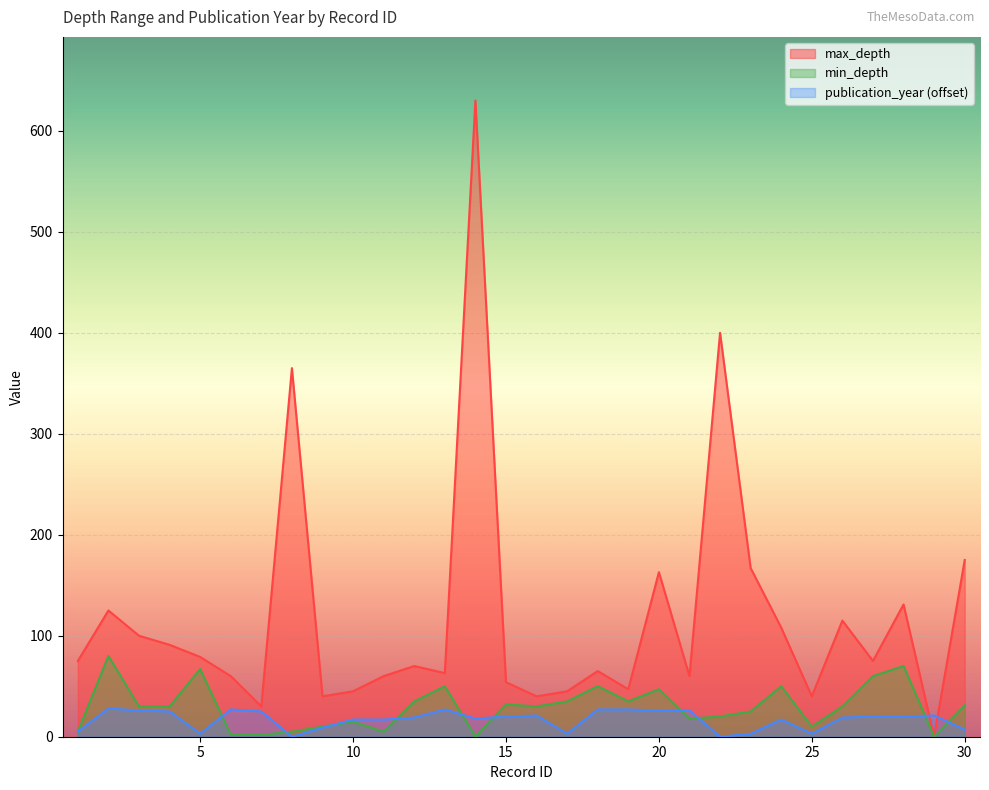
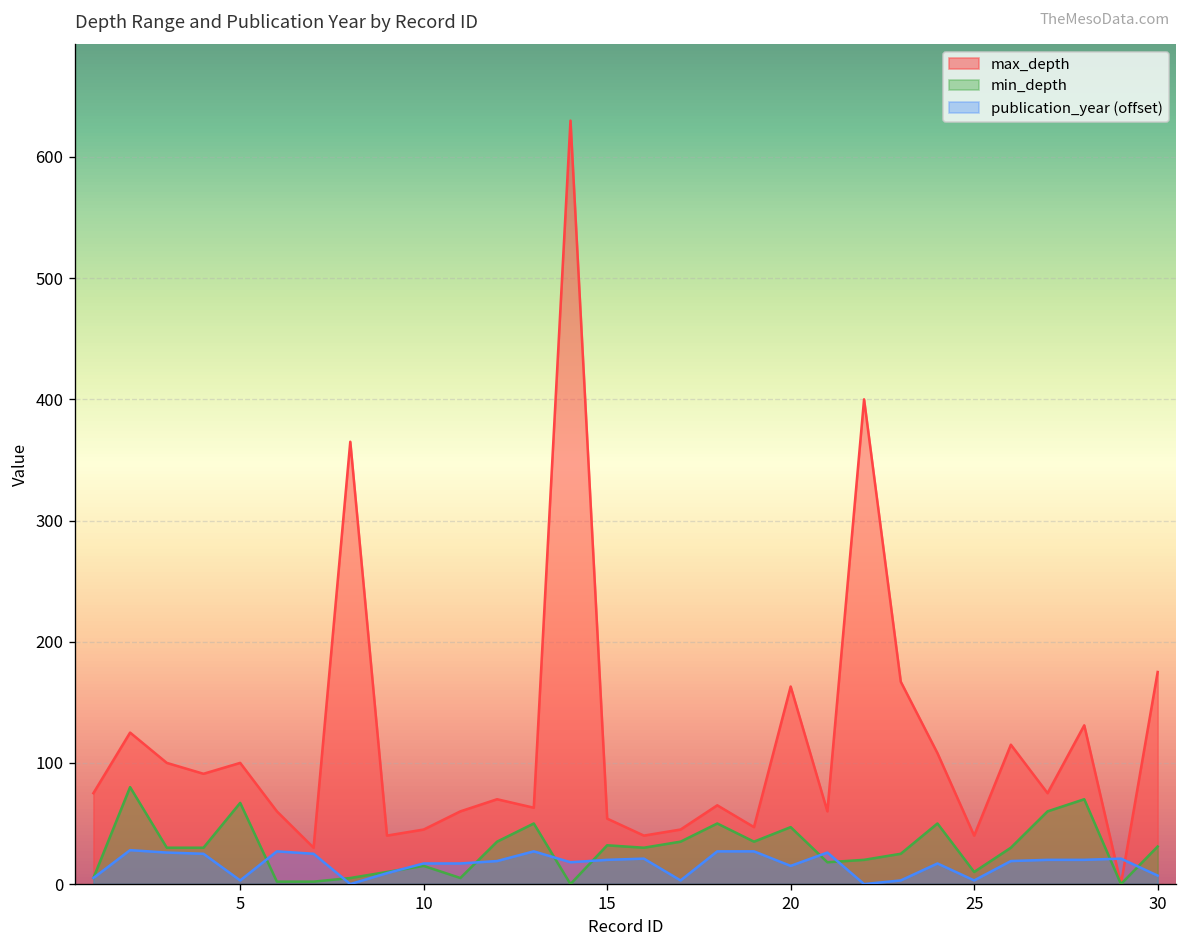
  {
    "max_depth": {
-     "5": 79,
+     "5": 100,
      "10": 45,
      "15": 54,
      "20": 163,
      "25": 40,
      "30": 175
    },
    "min_depth": {
      "5": 67,
      "15": 32,
      "20": 47,
      "25": 10,
      "30": 31
    },
    "publication_year (offset)": {
      "5": 3,
      "15": 20,
-     "20": 26,
+     "20": 15,
      "25": 3,
      "30": 7
    }
  }
